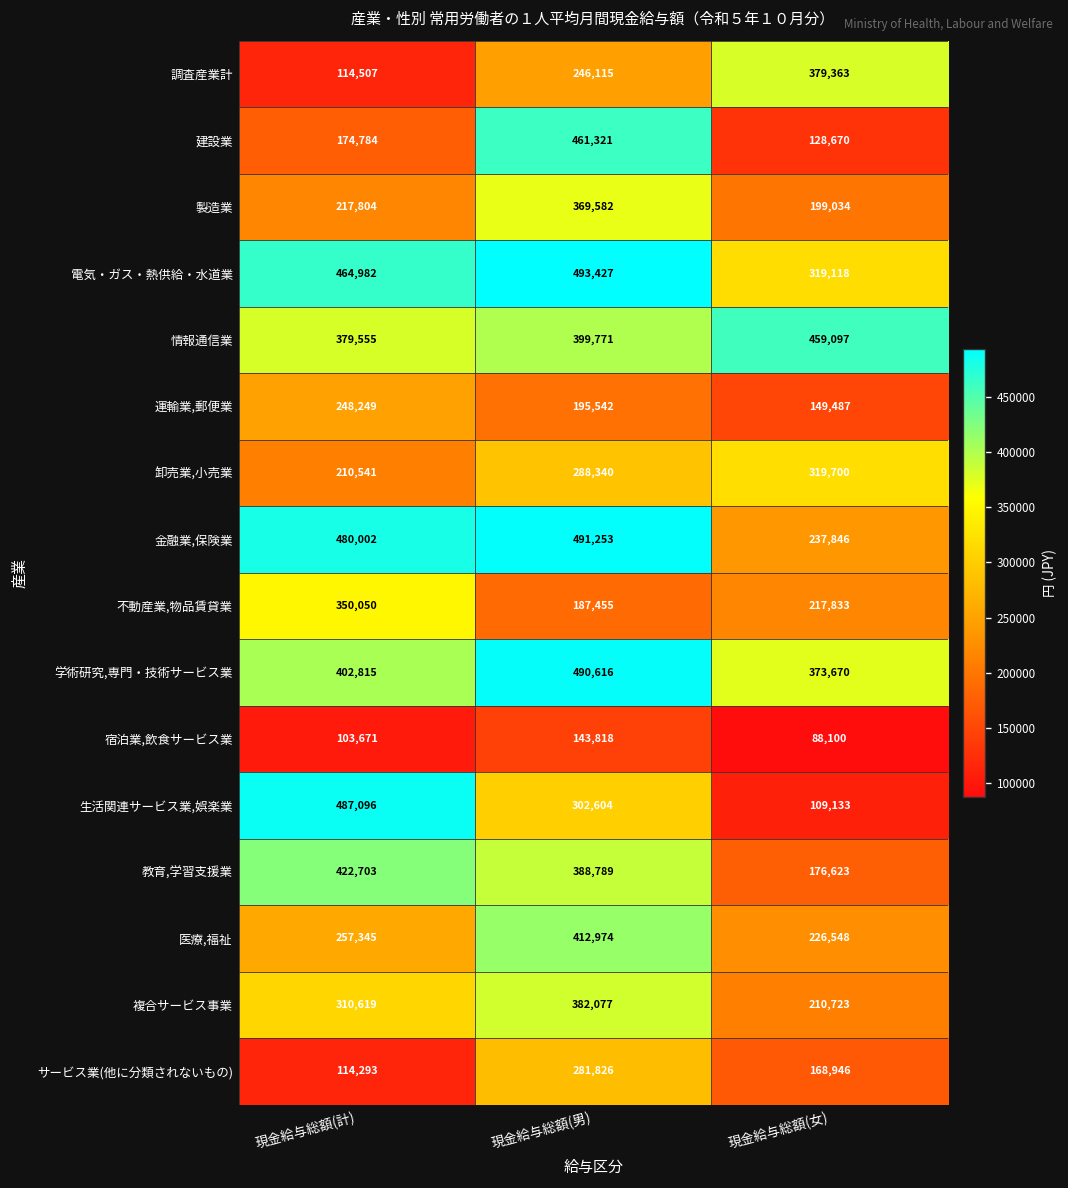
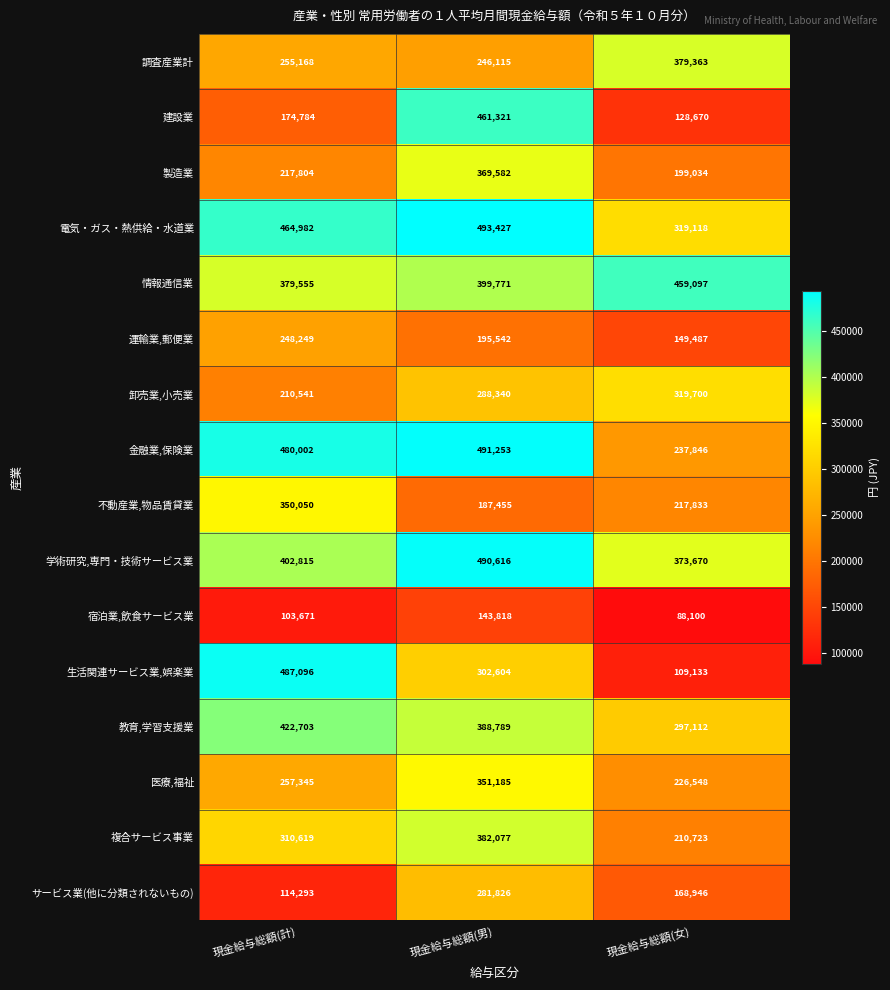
  {
    "調査産業計": {
-     "現金給与総額(計)": "114,507",
+     "現金給与総額(計)": "255,168",
      "現金給与総額(男)": "246,115",
      "現金給与総額(女)": "379,363"
    },
    "建設業": {
      "現金給与総額(計)": "174,784",
      "現金給与総額(男)": "461,321",
      "現金給与総額(女)": "128,670"
    },
    "製造業": {
      "現金給与総額(計)": "217,804",
      "現金給与総額(男)": "369,582",
      "現金給与総額(女)": "199,034"
    },
    "電気・ガス・熱供給・水道業": {
      "現金給与総額(計)": "464,982",
      "現金給与総額(男)": "493,427",
      "現金給与総額(女)": "319,118"
    },
    "情報通信業": {
      "現金給与総額(計)": "379,555",
      "現金給与総額(男)": "399,771",
      "現金給与総額(女)": "459,097"
    },
    "運輸業,郵便業": {
      "現金給与総額(計)": "248,249",
      "現金給与総額(男)": "195,542",
      "現金給与総額(女)": "149,487"
    },
    "卸売業,小売業": {
      "現金給与総額(計)": "210,541",
      "現金給与総額(男)": "288,340",
      "現金給与総額(女)": "319,700"
    },
    "金融業,保険業": {
      "現金給与総額(計)": "480,002",
      "現金給与総額(男)": "491,253",
      "現金給与総額(女)": "237,846"
    },
    "不動産業,物品賃貸業": {
      "現金給与総額(計)": "350,050",
      "現金給与総額(男)": "187,455",
      "現金給与総額(女)": "217,833"
    },
    "学術研究,専門・技術サービス業": {
      "現金給与総額(計)": "402,815",
      "現金給与総額(男)": "490,616",
      "現金給与総額(女)": "373,670"
    },
    "宿泊業,飲食サービス業": {
      "現金給与総額(計)": "103,671",
      "現金給与総額(男)": "143,818",
      "現金給与総額(女)": "88,100"
    },
    "生活関連サービス業,娯楽業": {
      "現金給与総額(計)": "487,096",
      "現金給与総額(男)": "302,604",
      "現金給与総額(女)": "109,133"
    },
    "教育,学習支援業": {
      "現金給与総額(計)": "422,703",
      "現金給与総額(男)": "388,789",
-     "現金給与総額(女)": "176,623"
+     "現金給与総額(女)": "297,112"
    },
    "医療,福祉": {
      "現金給与総額(計)": "257,345",
-     "現金給与総額(男)": "412,974",
+     "現金給与総額(男)": "351,185",
      "現金給与総額(女)": "226,548"
    },
    "複合サービス事業": {
      "現金給与総額(計)": "310,619",
      "現金給与総額(男)": "382,077",
      "現金給与総額(女)": "210,723"
    },
    "サービス業(他に分類されないもの)": {
      "現金給与総額(計)": "114,293",
      "現金給与総額(男)": "281,826",
      "現金給与総額(女)": "168,946"
    }
  }
